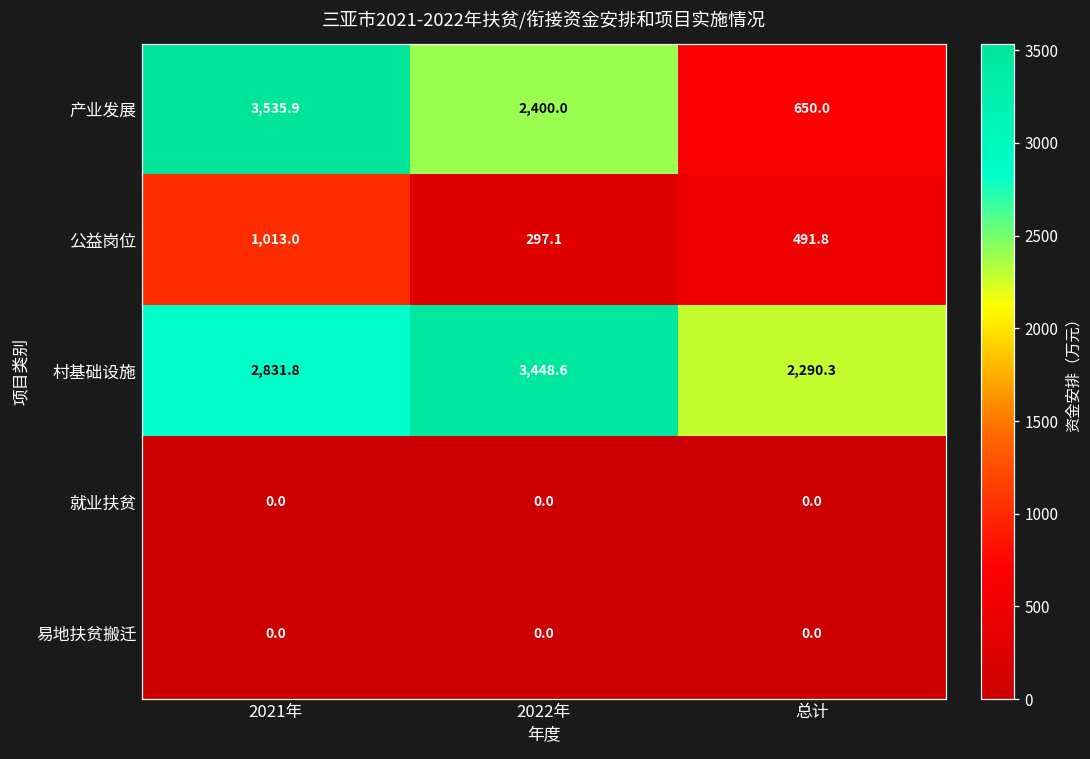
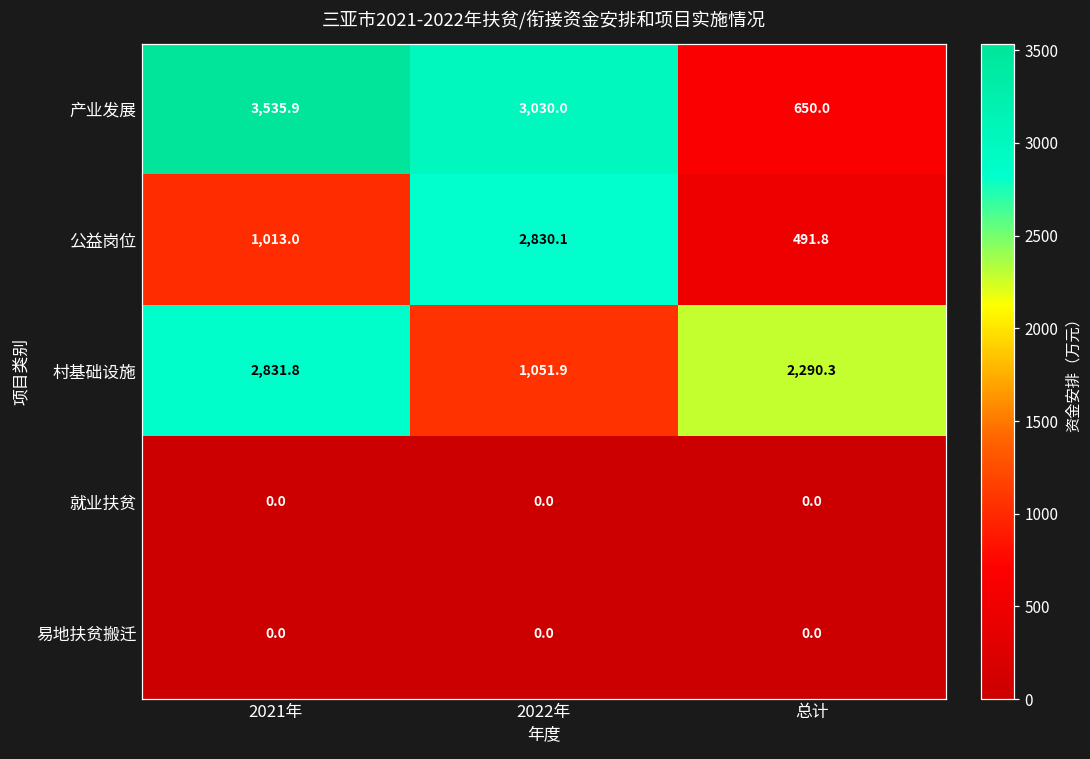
  {
    "产业发展": {
      "2021年": "3,535.9",
-     "2022年": "2,400.0",
+     "2022年": "3,030.0",
      "总计": "650.0"
    },
    "公益岗位": {
      "2021年": "1,013.0",
-     "2022年": "297.1",
+     "2022年": "2,830.1",
      "总计": "491.8"
    },
    "村基础设施": {
      "2021年": "2,831.8",
-     "2022年": "3,448.6",
+     "2022年": "1,051.9",
      "总计": "2,290.3"
    },
    "就业扶贫": {
      "2021年": "0.0",
      "2022年": "0.0",
      "总计": "0.0"
    },
    "易地扶贫搬迁": {
      "2021年": "0.0",
      "2022年": "0.0",
      "总计": "0.0"
    }
  }
